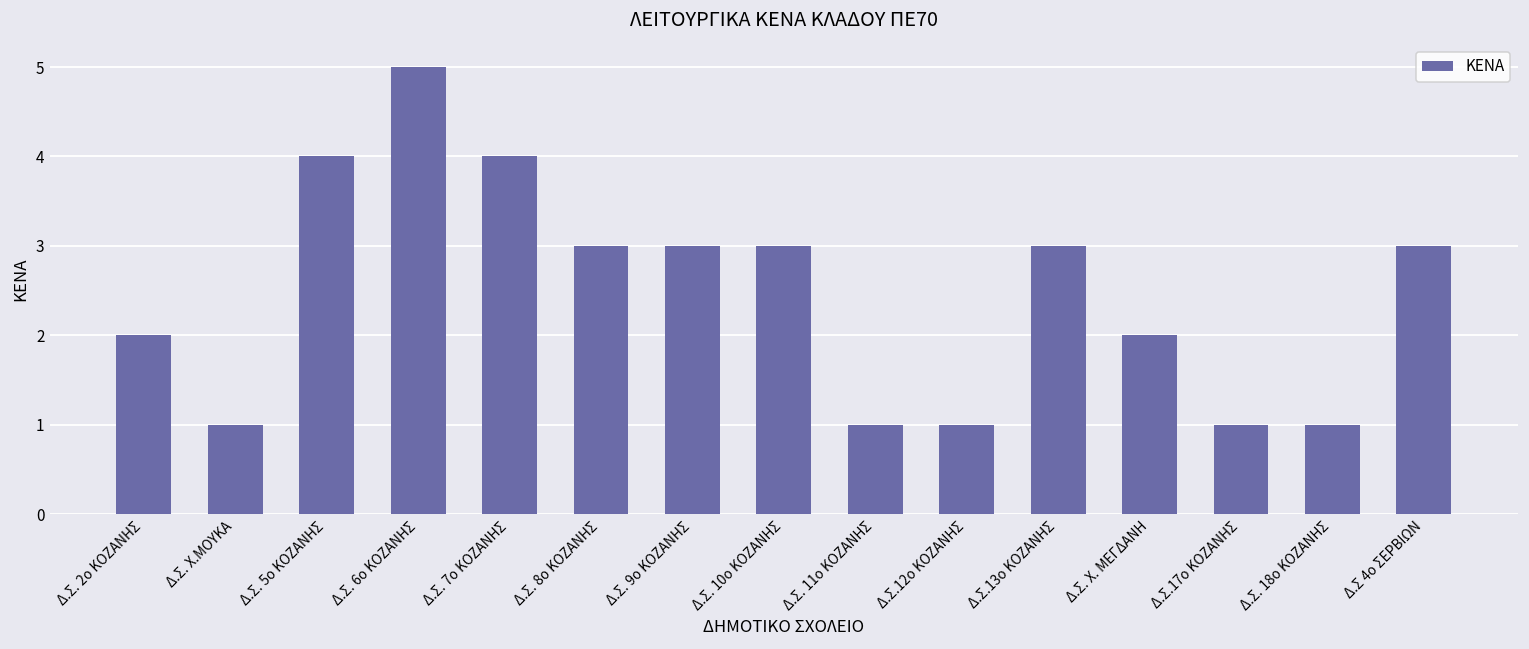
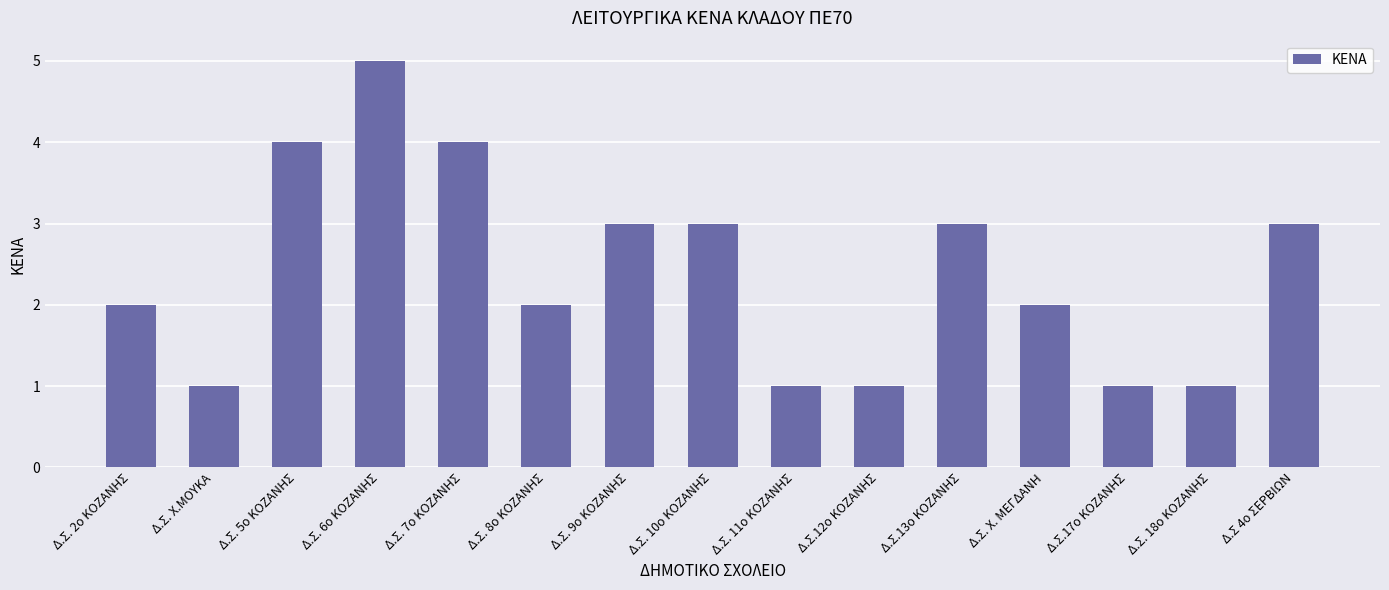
  {
    "Δ.Σ. 2ο ΚΟΖΑΝΗΣ": 2,
    "Δ.Σ. Χ.ΜΟΥΚΑ": 1,
    "Δ.Σ. 5ο ΚΟΖΑΝΗΣ": 4,
    "Δ.Σ. 6ο ΚΟΖΑΝΗΣ": 5,
    "Δ.Σ. 7ο ΚΟΖΑΝΗΣ": 4,
-   "Δ.Σ. 8ο ΚΟΖΑΝΗΣ": 3,
+   "Δ.Σ. 8ο ΚΟΖΑΝΗΣ": 2,
    "Δ.Σ. 9ο ΚΟΖΑΝΗΣ": 3,
    "Δ.Σ. 10ο ΚΟΖΑΝΗΣ": 3,
    "Δ.Σ. 11ο ΚΟΖΑΝΗΣ": 1,
    "Δ.Σ.12ο ΚΟΖΑΝΗΣ": 1,
    "Δ.Σ.13ο ΚΟΖΑΝΗΣ": 3,
    "Δ.Σ. Χ. ΜΕΓΔΑΝΗ": 2,
    "Δ.Σ.17ο ΚΟΖΑΝΗΣ": 1,
    "Δ.Σ. 18ο ΚΟΖΑΝΗΣ": 1,
    "Δ.Σ 4ο ΣΕΡΒΙΩΝ": 3
  }
